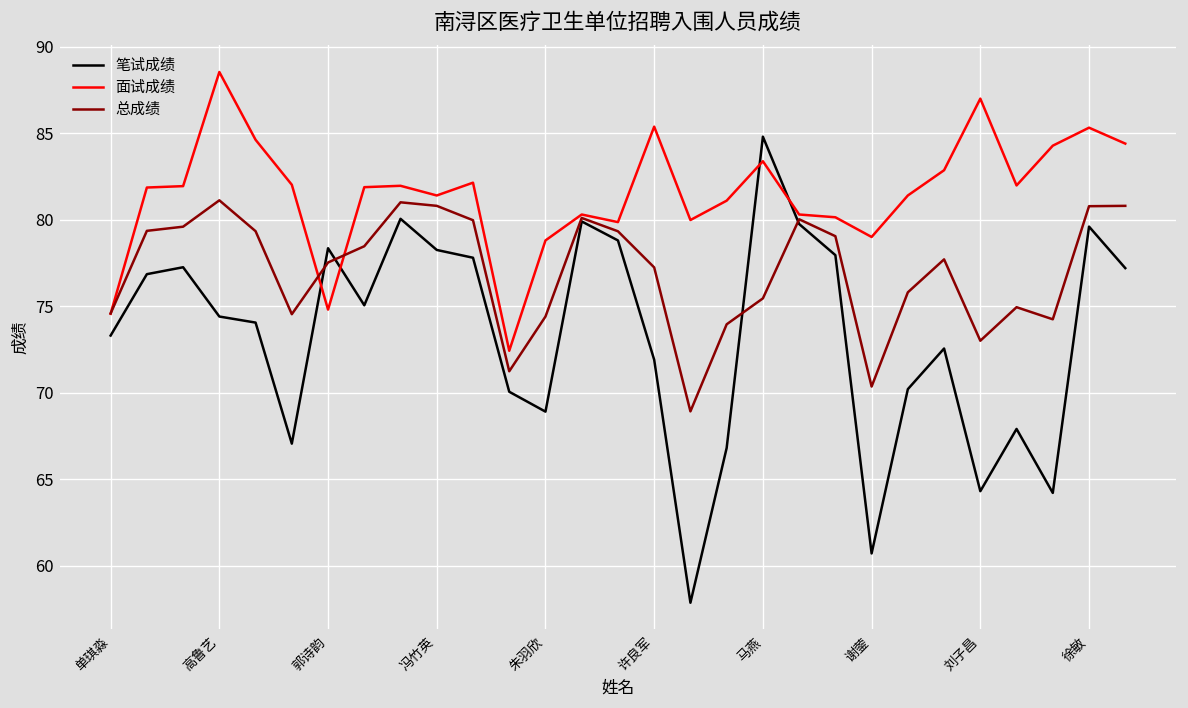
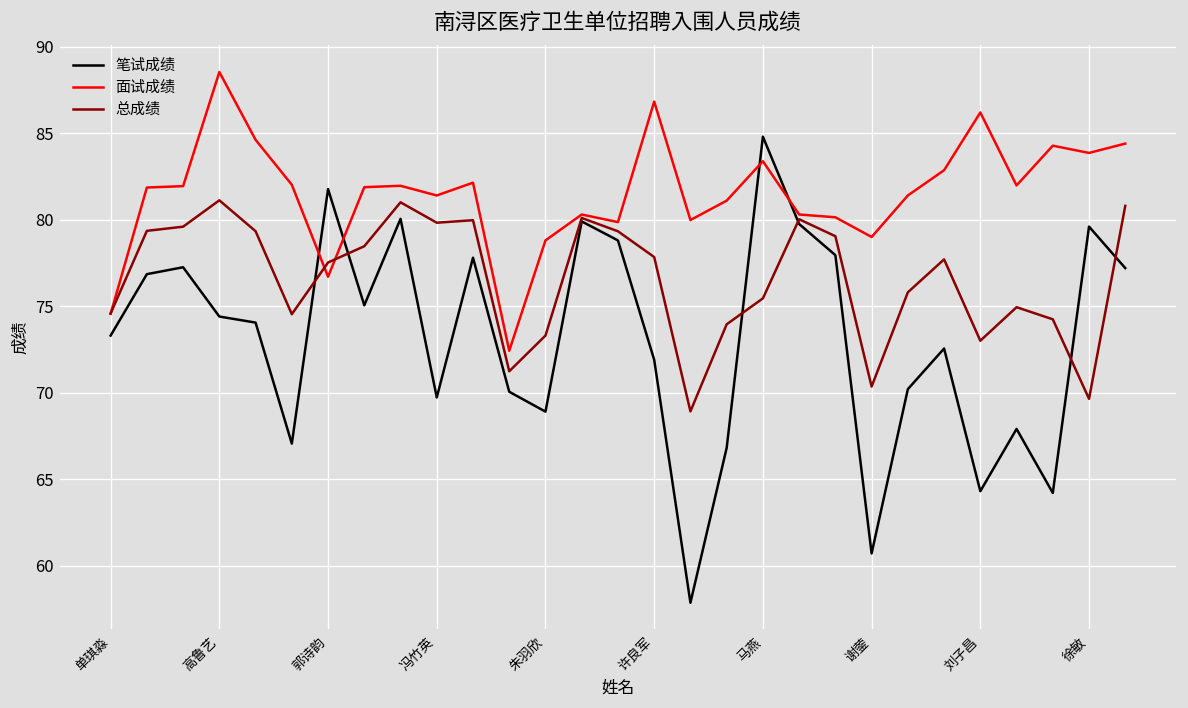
  {
    "笔试成绩": {
      "单琪淼": 73.3,
      "高鲁艺": 74.4,
-     "郭诗韵": 78.4,
-     "冯竹英": 78.3,
+     "郭诗韵": 81.8,
+     "冯竹英": 69.7,
      "朱羽欣": 68.9,
      "许良军": 71.9,
      "马燕": 84.8,
      "谢蓥": 60.7,
      "刘子昌": 64.3,
      "徐敏": 79.6
    },
    "面试成绩": {
      "高鲁艺": 88.5,
-     "郭诗韵": 74.8,
+     "郭诗韵": 76.7,
      "冯竹英": 81.4,
      "朱羽欣": 78.8,
-     "许良军": 85.4,
+     "许良军": 86.8,
      "马燕": 83.4,
      "谢蓥": 79.0,
-     "刘子昌": 87.0,
-     "徐敏": 85.3
+     "刘子昌": 86.2,
+     "徐敏": 83.9
    },
    "总成绩": {
      "高鲁艺": 81.1,
      "郭诗韵": 77.5,
-     "冯竹英": 80.8,
-     "朱羽欣": 74.4,
-     "许良军": 77.2,
+     "冯竹英": 79.8,
+     "朱羽欣": 73.3,
+     "许良军": 77.8,
      "马燕": 75.5,
      "谢蓥": 70.4,
      "刘子昌": 73.0,
-     "徐敏": 80.8
+     "徐敏": 69.6
    }
  }
